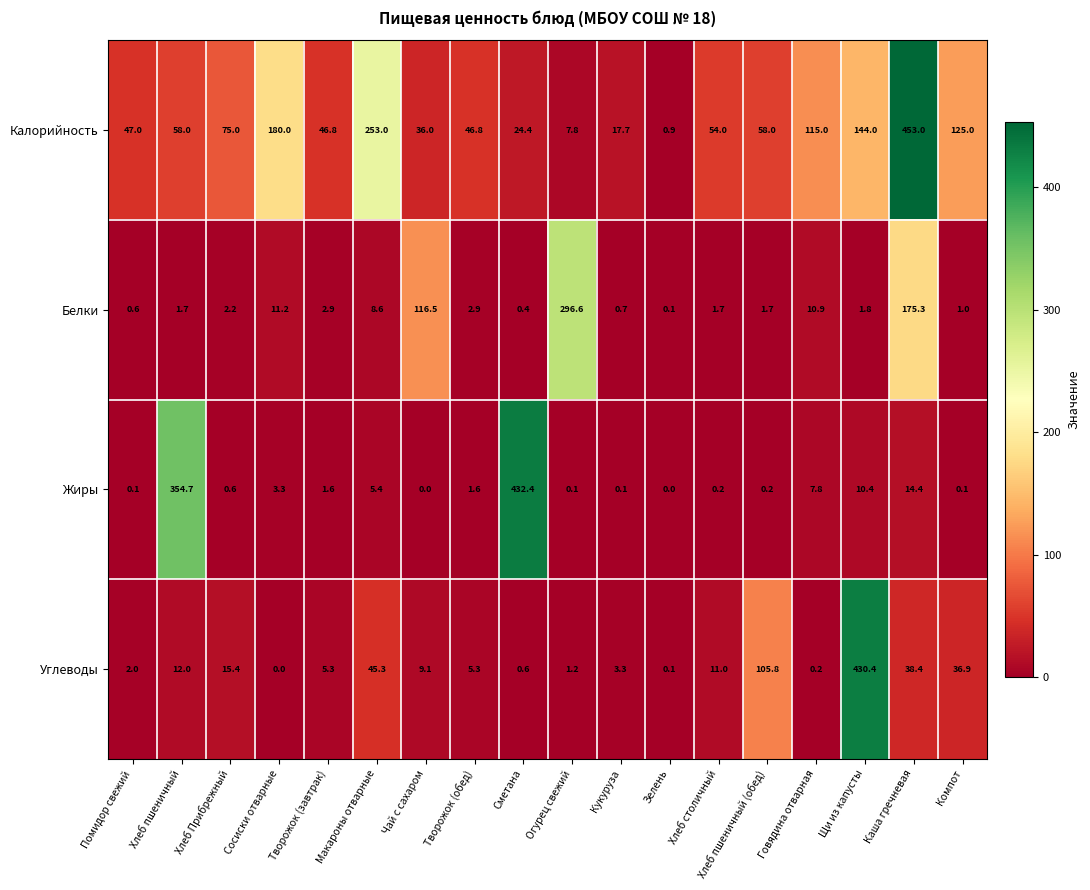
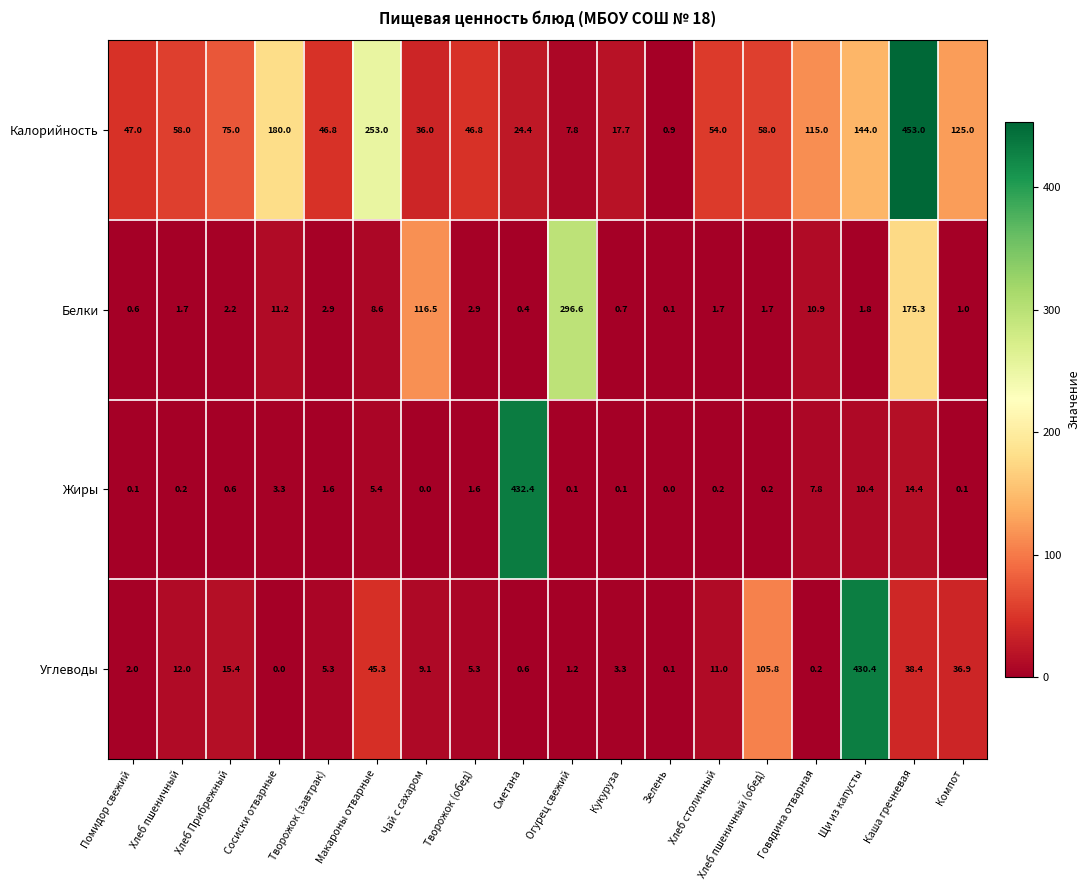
  {
    "Калорийность": {
      "Помидор свежий": 47.0,
      "Хлеб пшеничный": 58.0,
      "Хлеб Прибрежный": 75.0,
      "Сосиски отварные": 180.0,
      "Творожок (завтрак)": 46.8,
      "Макароны отварные": 253.0,
      "Чай с сахаром": 36.0,
      "Творожок (обед)": 46.8,
      "Сметана": 24.4,
      "Огурец свежий": 7.8,
      "Кукуруза": 17.7,
      "Зелень": 0.9,
      "Хлеб столичный": 54.0,
      "Хлеб пшеничный (обед)": 58.0,
      "Говядина отварная": 115.0,
      "Щи из капусты": 144.0,
      "Каша гречневая": 453.0,
      "Компот": 125.0
    },
    "Белки": {
      "Помидор свежий": 0.6,
      "Хлеб пшеничный": 1.7,
      "Хлеб Прибрежный": 2.2,
      "Сосиски отварные": 11.2,
      "Творожок (завтрак)": 2.9,
      "Макароны отварные": 8.6,
      "Чай с сахаром": 116.5,
      "Творожок (обед)": 2.9,
      "Сметана": 0.4,
      "Огурец свежий": 296.6,
      "Кукуруза": 0.7,
      "Зелень": 0.1,
      "Хлеб столичный": 1.7,
      "Хлеб пшеничный (обед)": 1.7,
      "Говядина отварная": 10.9,
      "Щи из капусты": 1.8,
      "Каша гречневая": 175.3,
      "Компот": 1.0
    },
    "Жиры": {
      "Помидор свежий": 0.1,
-     "Хлеб пшеничный": 354.7,
+     "Хлеб пшеничный": 0.2,
      "Хлеб Прибрежный": 0.6,
      "Сосиски отварные": 3.3,
      "Творожок (завтрак)": 1.6,
      "Макароны отварные": 5.4,
      "Чай с сахаром": 0.0,
      "Творожок (обед)": 1.6,
      "Сметана": 432.4,
      "Огурец свежий": 0.1,
      "Кукуруза": 0.1,
      "Зелень": 0.0,
      "Хлеб столичный": 0.2,
      "Хлеб пшеничный (обед)": 0.2,
      "Говядина отварная": 7.8,
      "Щи из капусты": 10.4,
      "Каша гречневая": 14.4,
      "Компот": 0.1
    },
    "Углеводы": {
      "Помидор свежий": 2.0,
      "Хлеб пшеничный": 12.0,
      "Хлеб Прибрежный": 15.4,
      "Сосиски отварные": 0.0,
      "Творожок (завтрак)": 5.3,
      "Макароны отварные": 45.3,
      "Чай с сахаром": 9.1,
      "Творожок (обед)": 5.3,
      "Сметана": 0.6,
      "Огурец свежий": 1.2,
      "Кукуруза": 3.3,
      "Зелень": 0.1,
      "Хлеб столичный": 11.0,
      "Хлеб пшеничный (обед)": 105.8,
      "Говядина отварная": 0.2,
      "Щи из капусты": 430.4,
      "Каша гречневая": 38.4,
      "Компот": 36.9
    }
  }
